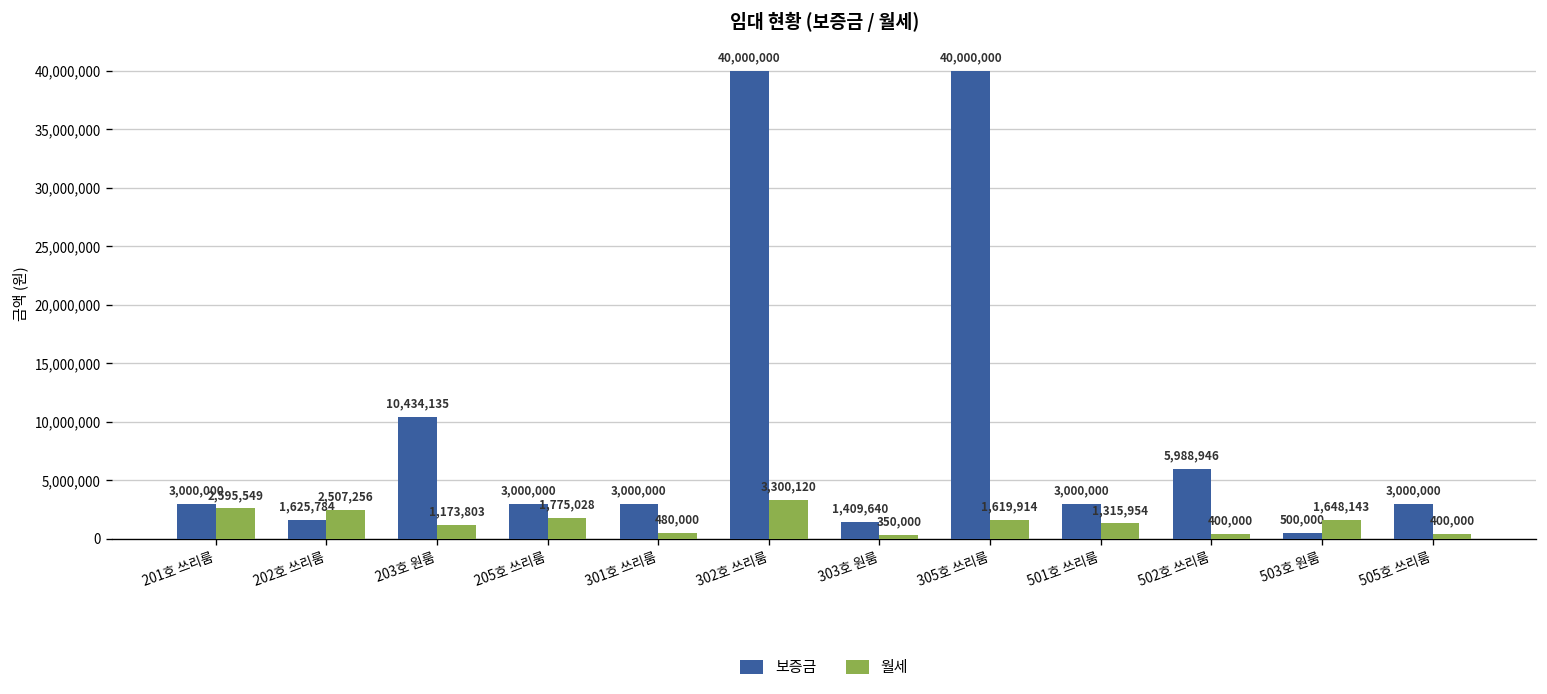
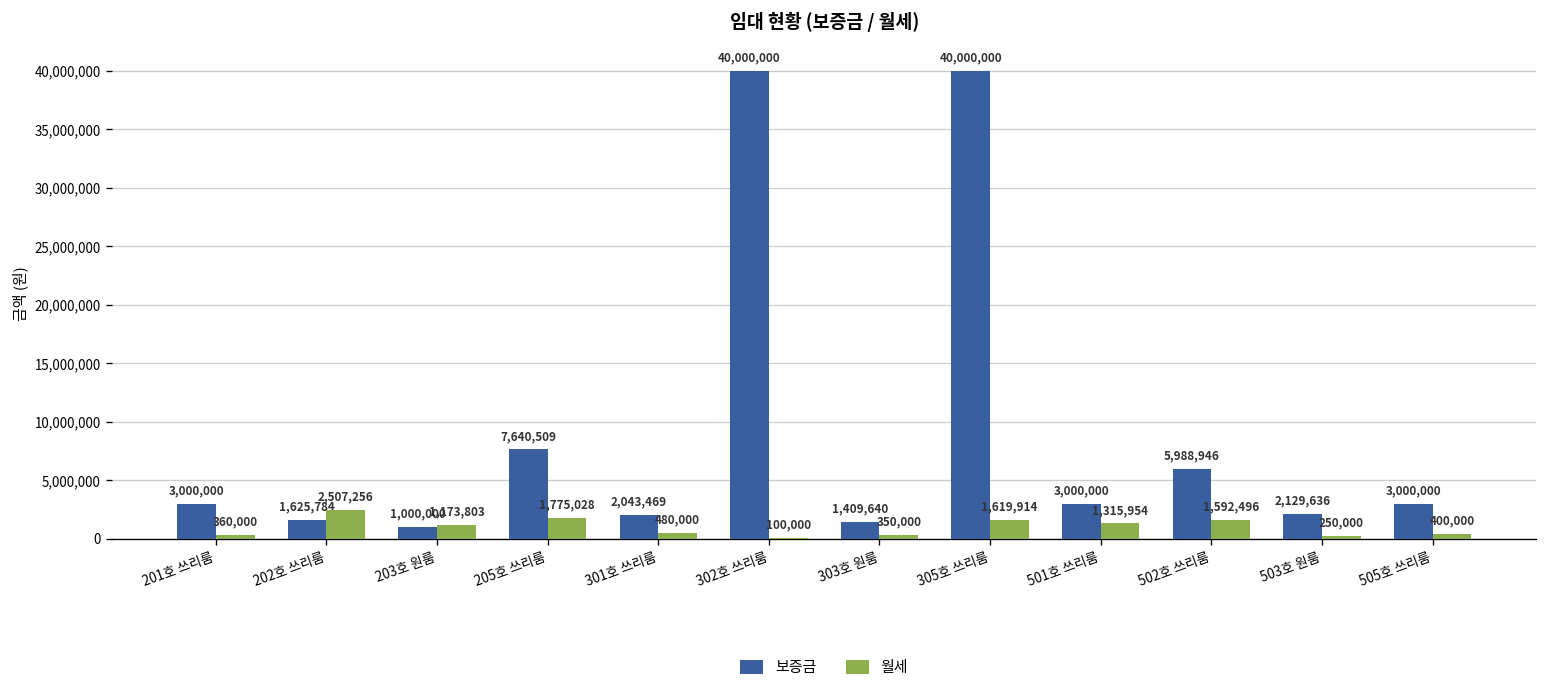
  {
    "보증금": {
      "202호 쓰리룸": "1,625,784",
-     "203호 원룸": "10,434,135",
-     "205호 쓰리룸": "3,000,000",
-     "301호 쓰리룸": "3,000,000",
+     "203호 원룸": "1,000,000",
+     "205호 쓰리룸": "7,640,509",
+     "301호 쓰리룸": "2,043,469",
      "302호 쓰리룸": "40,000,000",
      "303호 원룸": "1,409,640",
      "305호 쓰리룸": "40,000,000",
      "501호 쓰리룸": "3,000,000",
      "502호 쓰리룸": "5,988,946",
-     "503호 원룸": "500,000",
+     "503호 원룸": "2,129,636",
      "505호 쓰리룸": "3,000,000"
    },
    "월세": {
-     "201호 쓰리룸": "2,595,549",
+     "201호 쓰리룸": "360,000",
      "202호 쓰리룸": "2,507,256",
      "203호 원룸": "1,173,803",
      "205호 쓰리룸": "1,775,028",
      "301호 쓰리룸": "480,000",
-     "302호 쓰리룸": "3,300,120",
+     "302호 쓰리룸": "100,000",
      "303호 원룸": "350,000",
      "305호 쓰리룸": "1,619,914",
      "501호 쓰리룸": "1,315,954",
-     "502호 쓰리룸": "400,000",
-     "503호 원룸": "1,648,143",
+     "502호 쓰리룸": "1,592,496",
+     "503호 원룸": "250,000",
      "505호 쓰리룸": "400,000"
    }
  }
